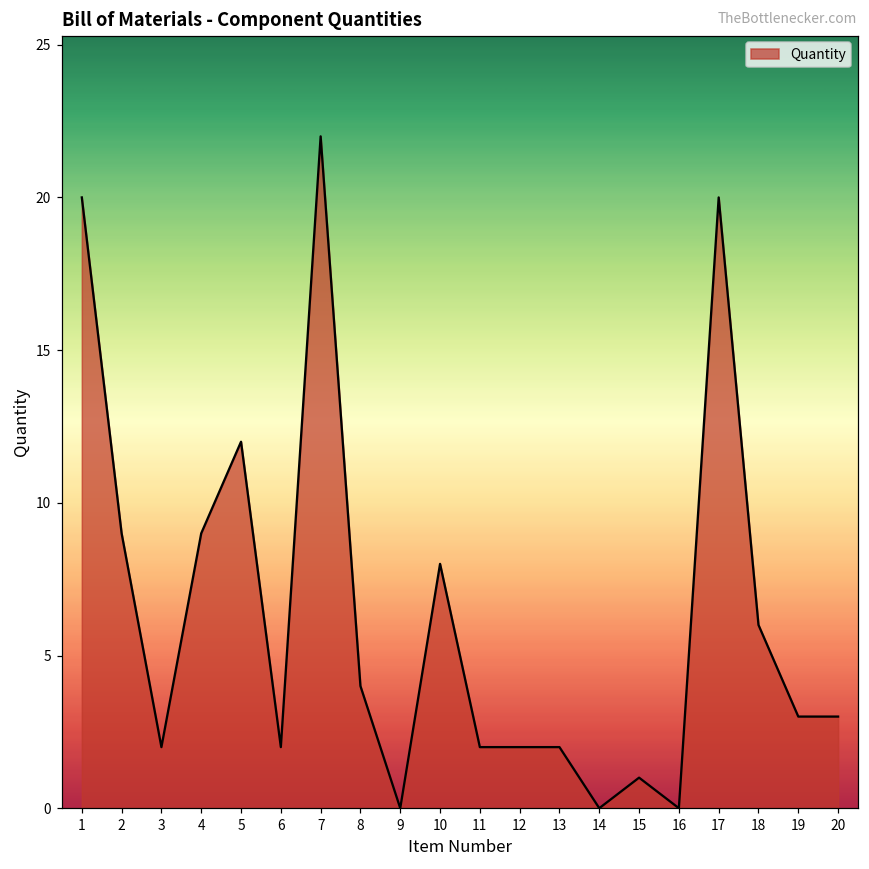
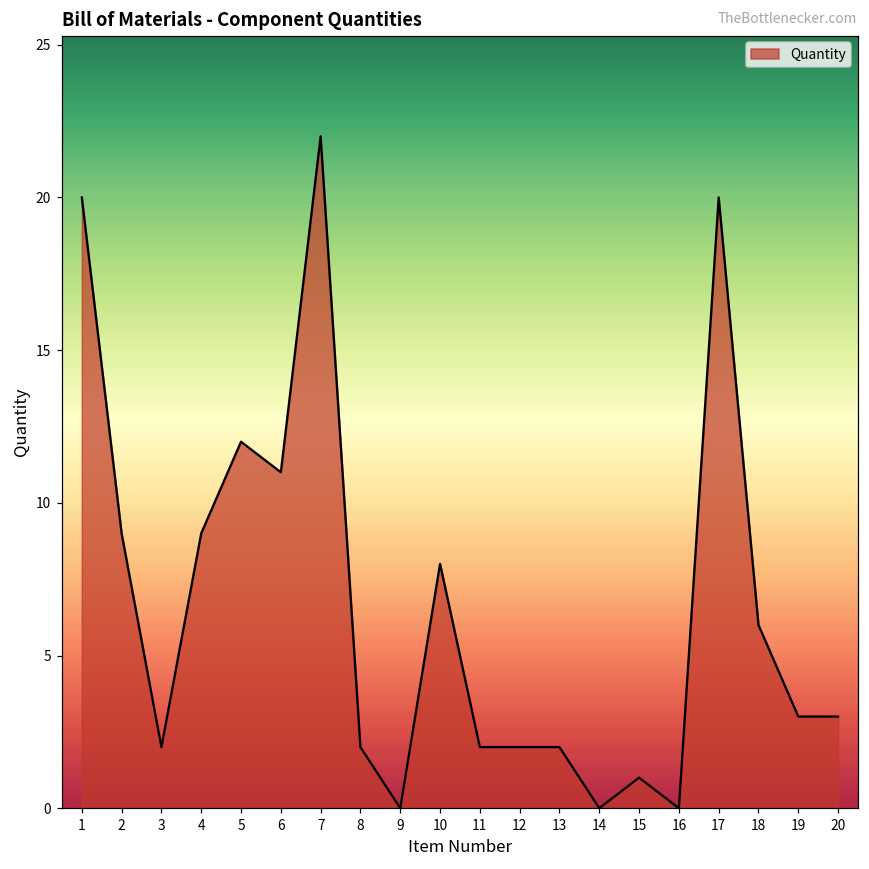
  {
    "1": 20,
    "2": 9,
    "3": 2,
    "4": 9,
    "5": 12,
-   "6": 2,
+   "6": 11,
    "7": 22,
-   "8": 4,
+   "8": 2,
    "9": 0,
    "10": 8,
    "11": 2,
    "12": 2,
    "13": 2,
    "14": 0,
    "15": 1,
    "16": 0,
    "17": 20,
    "18": 6,
    "19": 3,
    "20": 3
  }
